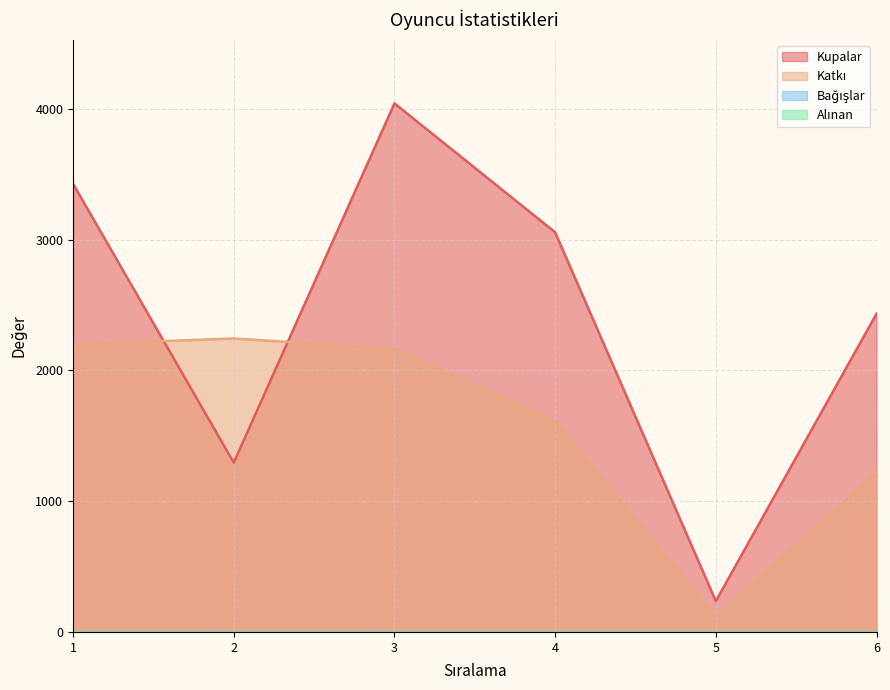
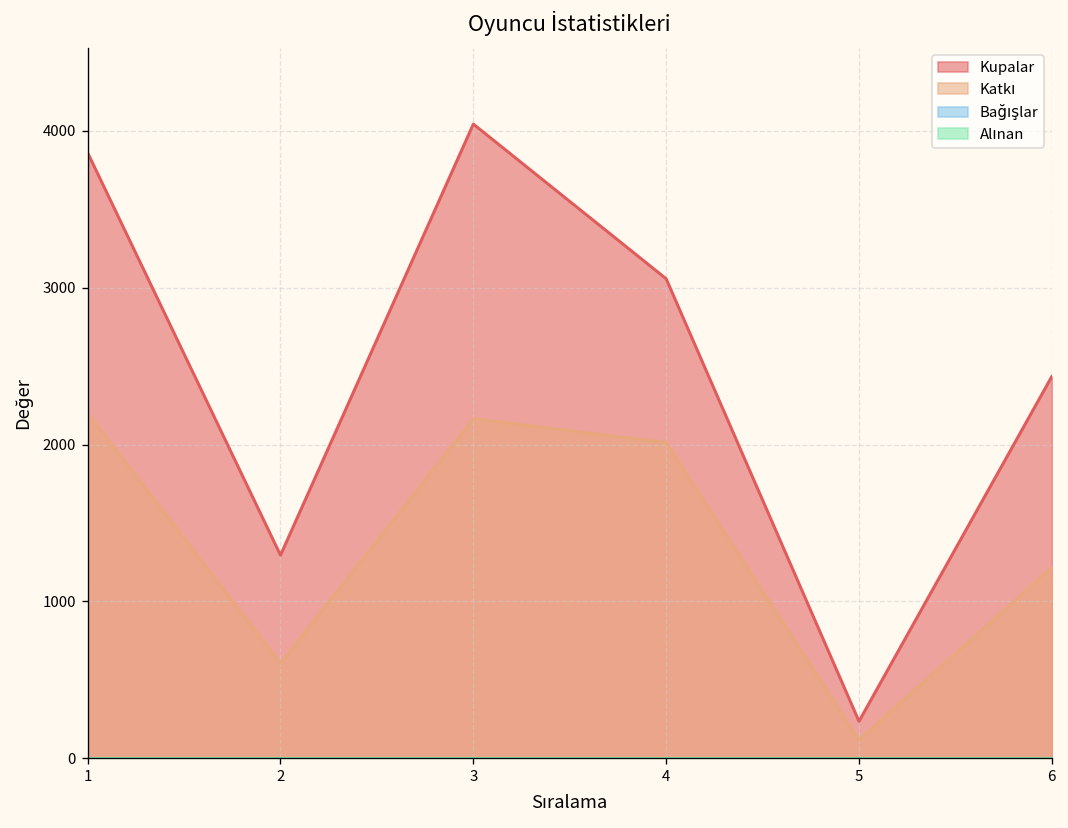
  {
    "Kupalar": {
-     "1": 3430,
+     "1": 3860,
      "2": 1300,
      "3": 4040,
      "4": 3060,
      "5": 240,
      "6": 2430
    },
    "Katkı": {
      "1": 2200,
-     "2": 2250,
+     "2": 610,
      "3": 2170,
-     "4": 1610,
+     "4": 2010,
      "5": 120,
      "6": 1220
    },
    "Alınan": {
      "1": 0,
      "2": 0,
      "3": 0,
      "4": 0,
      "5": 0,
      "6": 0
    }
  }
